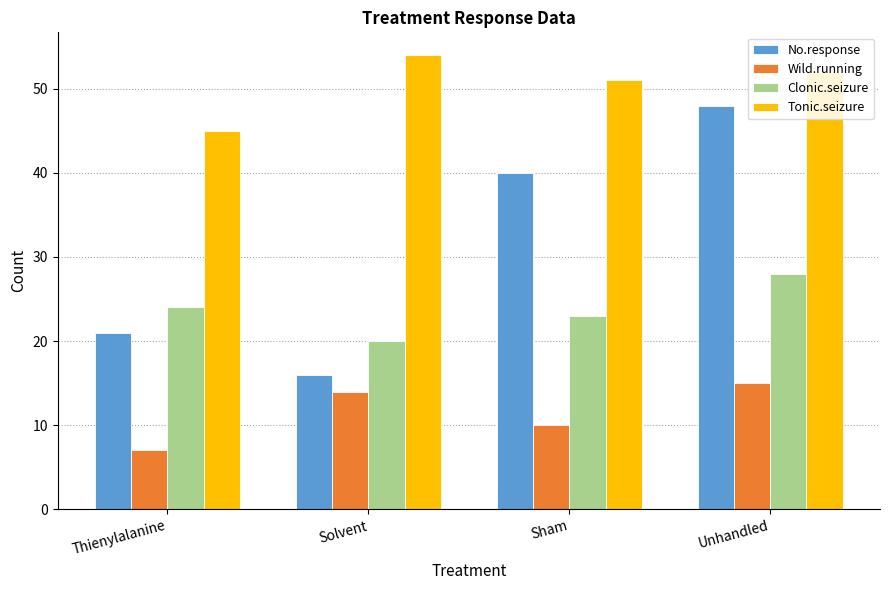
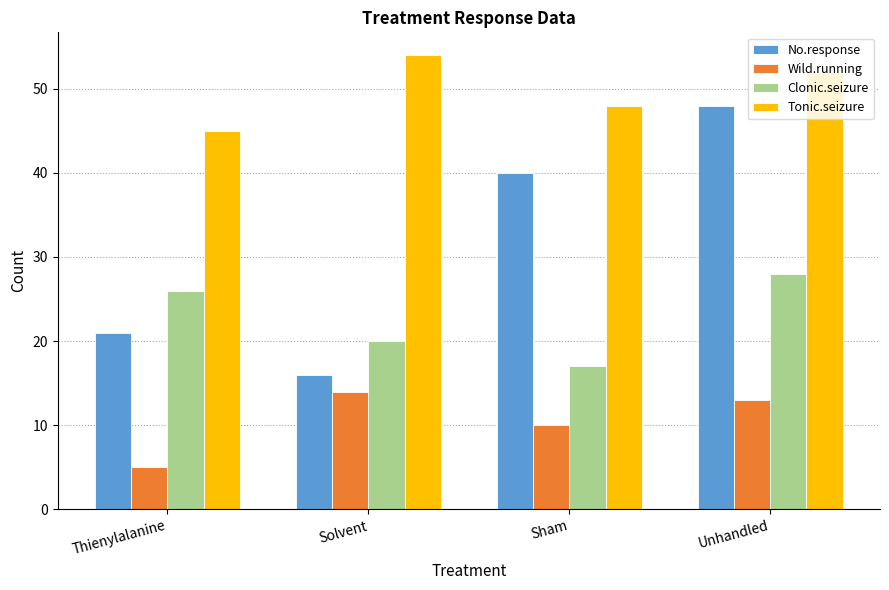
  {
    "No.response": {
      "Thienylalanine": 21,
      "Solvent": 16,
      "Sham": 40,
      "Unhandled": 48
    },
    "Wild.running": {
-     "Thienylalanine": 7,
+     "Thienylalanine": 5,
      "Solvent": 14,
      "Sham": 10,
-     "Unhandled": 15
+     "Unhandled": 13
    },
    "Clonic.seizure": {
-     "Thienylalanine": 24,
+     "Thienylalanine": 26,
      "Solvent": 20,
-     "Sham": 23,
+     "Sham": 17,
      "Unhandled": 28
    },
    "Tonic.seizure": {
      "Thienylalanine": 45,
      "Solvent": 54,
-     "Sham": 51
+     "Sham": 48
    }
  }
